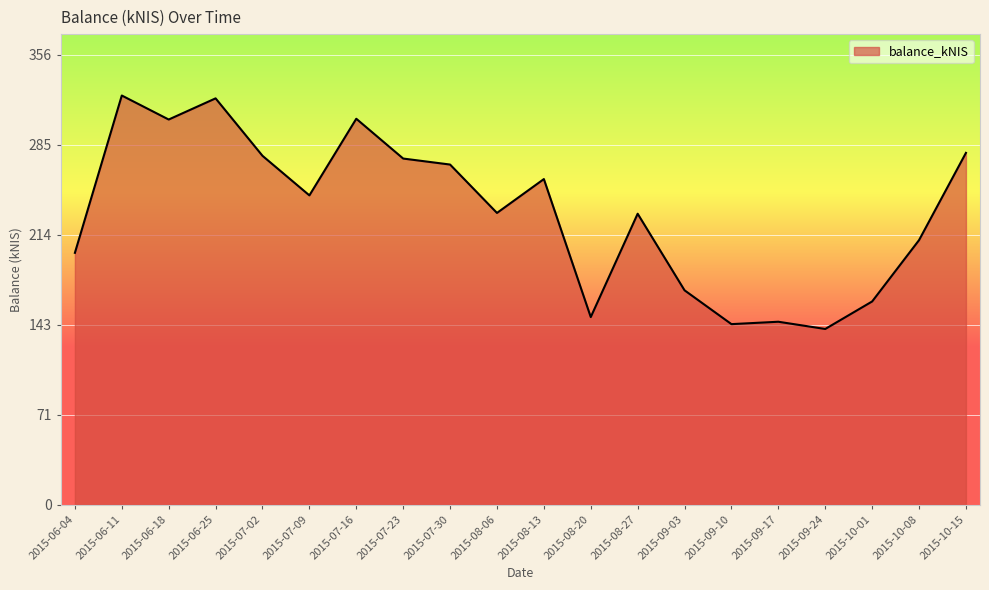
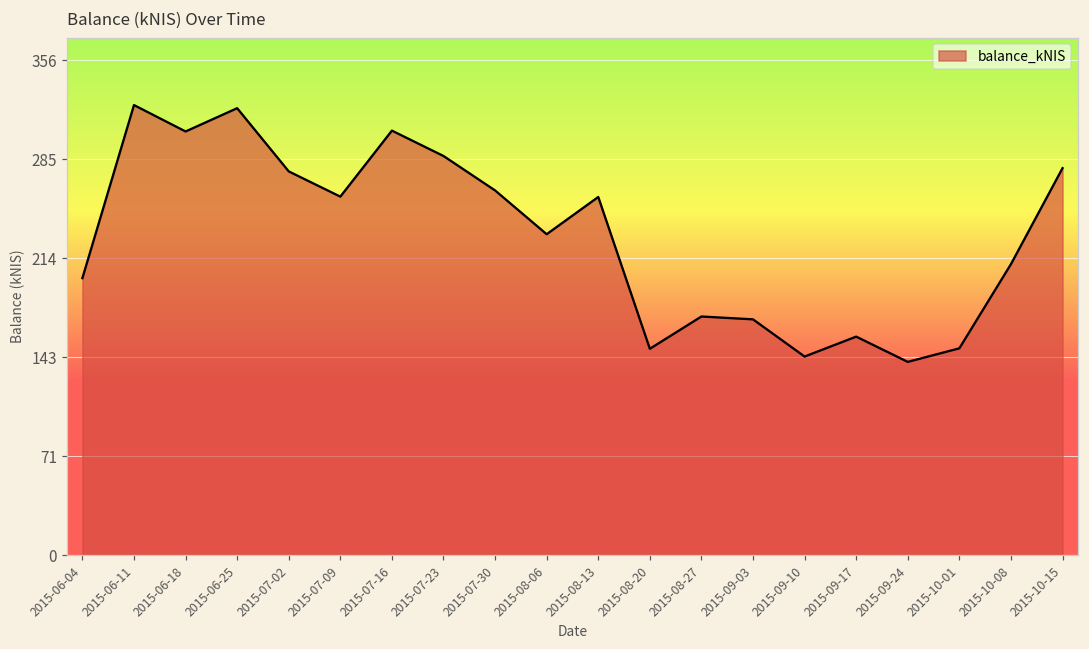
  {
    "2015-06-04": 199,
    "2015-06-11": 324,
    "2015-06-18": 305,
    "2015-06-25": 322,
    "2015-07-02": 276,
-   "2015-07-09": 245,
+   "2015-07-09": 258,
    "2015-07-16": 306,
-   "2015-07-23": 274,
-   "2015-07-30": 269,
+   "2015-07-23": 287,
+   "2015-07-30": 263,
    "2015-08-06": 231,
    "2015-08-13": 258,
    "2015-08-20": 149,
-   "2015-08-27": 230,
+   "2015-08-27": 172,
    "2015-09-03": 170,
    "2015-09-10": 143,
-   "2015-09-17": 145,
+   "2015-09-17": 157,
    "2015-09-24": 139,
-   "2015-10-01": 161,
+   "2015-10-01": 149,
    "2015-10-08": 210,
    "2015-10-15": 279
  }
